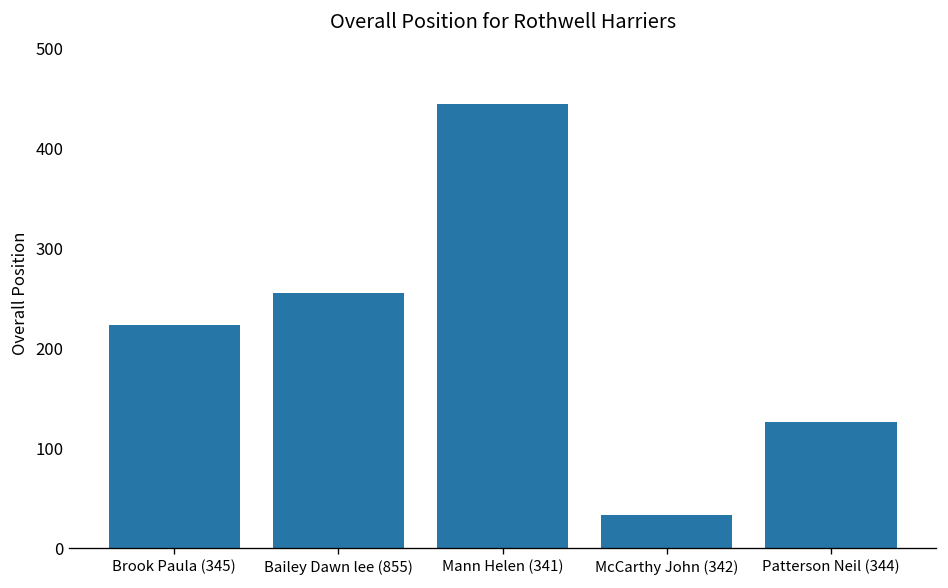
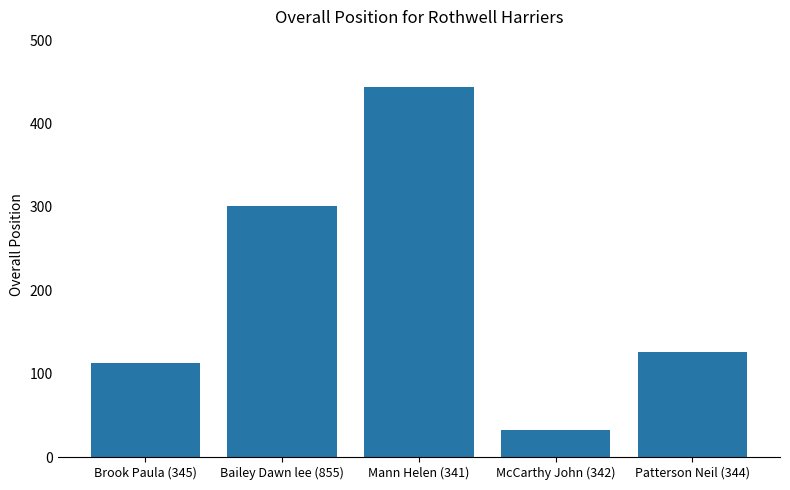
  {
-   "Brook Paula (345)": 220,
-   "Bailey Dawn lee (855)": 260,
+   "Brook Paula (345)": 110,
+   "Bailey Dawn lee (855)": 300,
    "Mann Helen (341)": 440,
    "McCarthy John (342)": 30,
    "Patterson Neil (344)": 130
  }
